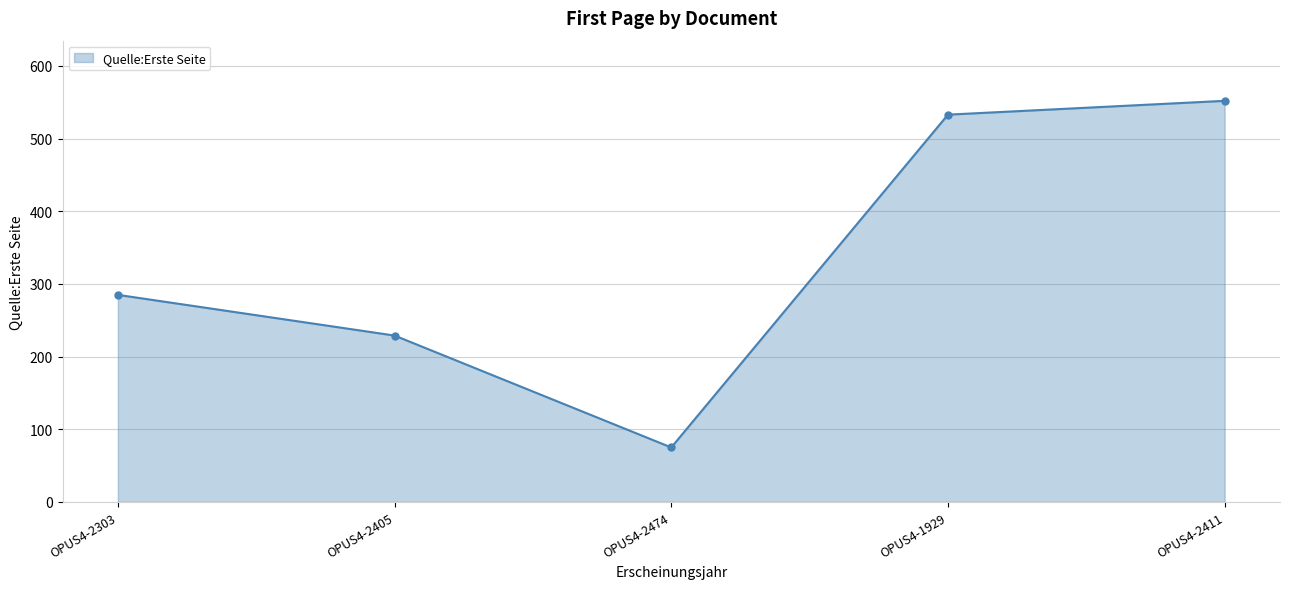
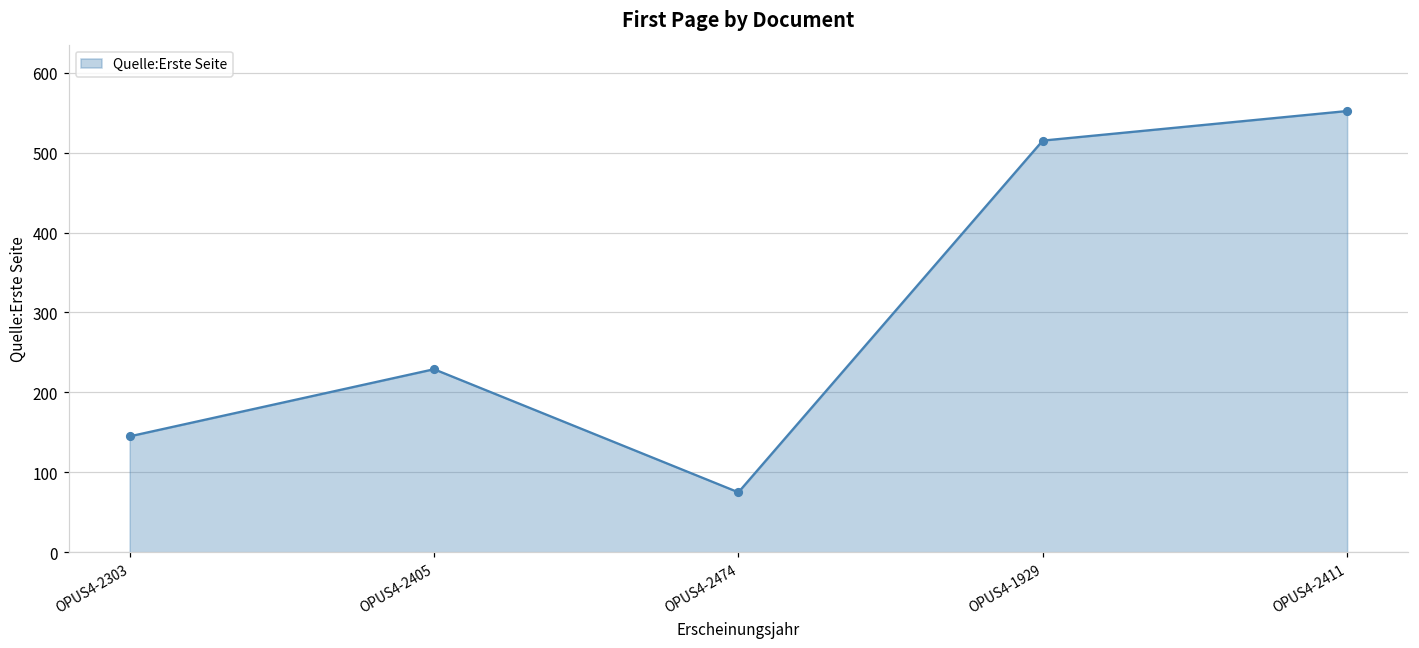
  {
-   "OPUS4-2303": 290,
+   "OPUS4-2303": 150,
    "OPUS4-2405": 230,
    "OPUS4-2474": 80,
-   "OPUS4-1929": 530,
+   "OPUS4-1929": 520,
    "OPUS4-2411": 550
  }
